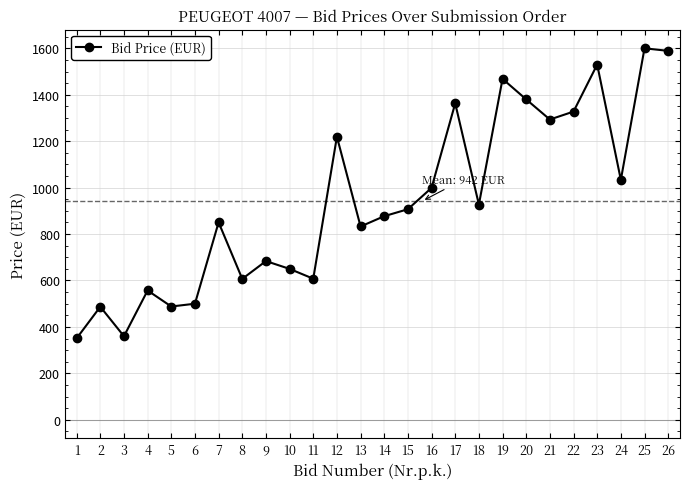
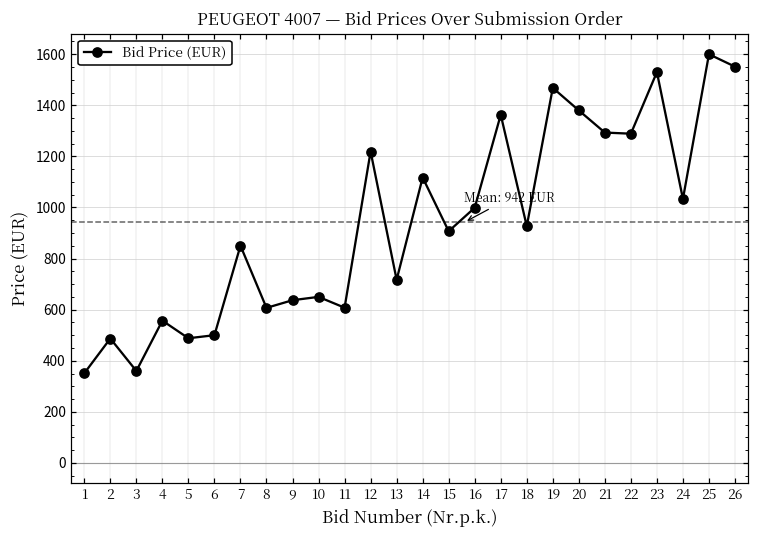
  {
    "1": 350,
    "2": 490,
    "3": 360,
    "4": 560,
    "5": 490,
    "6": 500,
    "7": 850,
    "8": 610,
-   "9": 680,
+   "9": 640,
    "10": 650,
    "11": 610,
    "12": 1220,
-   "13": 830,
-   "14": 880,
+   "13": 720,
+   "14": 1120,
    "15": 910,
    "17": 1360,
    "18": 930,
    "19": 1470,
    "20": 1380,
    "21": 1290,
-   "22": 1330,
+   "22": 1290,
    "23": 1530,
    "24": 1030,
    "25": 1600,
-   "26": 1590
+   "26": 1550
  }
